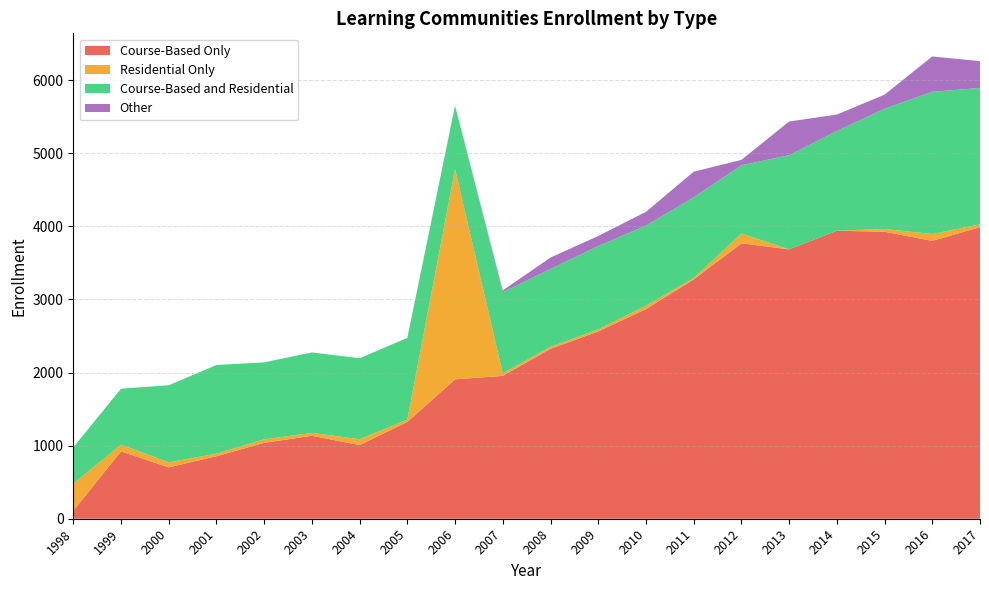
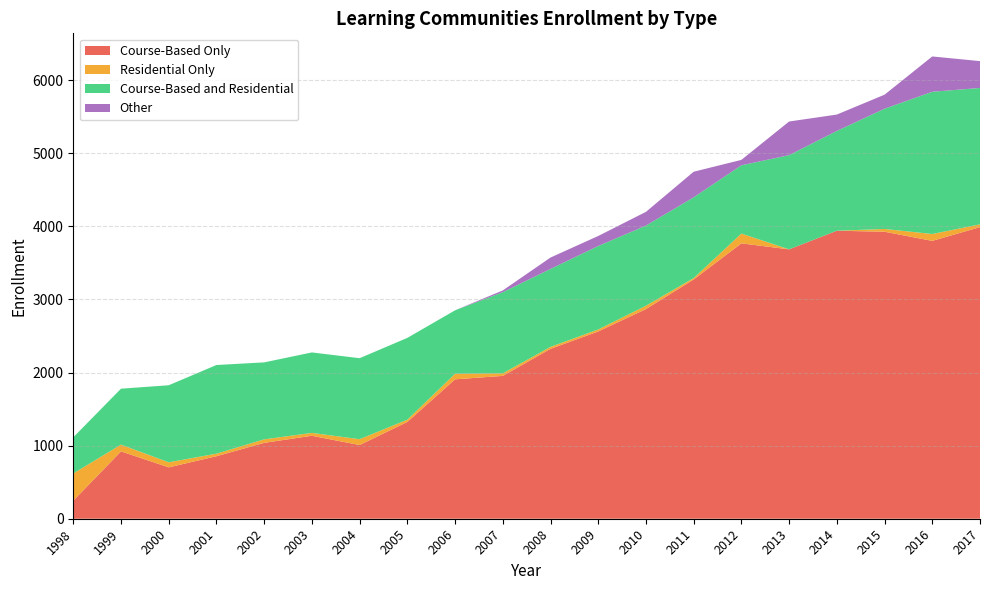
  {
    "Course-Based Only": {
-     "1998": 100,
+     "1998": 200,
      "1999": 900,
      "2000": 700,
      "2002": 1000,
      "2003": 1100,
      "2004": 1000,
      "2006": 1900,
      "2007": 2000,
      "2010": 2900,
      "2012": 3800,
      "2015": 3900,
      "2016": 3800,
      "2017": 4000
    },
    "Residential Only": {
      "1998": 400,
      "1999": 100,
      "2000": 100,
      "2002": 0,
      "2003": 0,
      "2004": 100,
-     "2006": 2900,
+     "2006": 100,
      "2007": 0,
      "2010": 0,
      "2012": 100,
      "2015": 0,
      "2016": 100,
      "2017": 0
    },
    "Course-Based and Residential": {
      "2008": 1100,
      "2009": 1100,
      "2010": 1100,
      "2011": 1100,
      "2012": 900,
      "2013": 1300,
      "2014": 1400,
      "2015": 1600,
      "2016": 1900,
      "2017": 1900
    },
    "Other": {
      "2008": 200,
      "2009": 100,
      "2010": 200,
      "2011": 400,
      "2012": 100,
      "2013": 500,
      "2014": 200,
      "2015": 200,
      "2016": 500,
      "2017": 400
    }
  }
